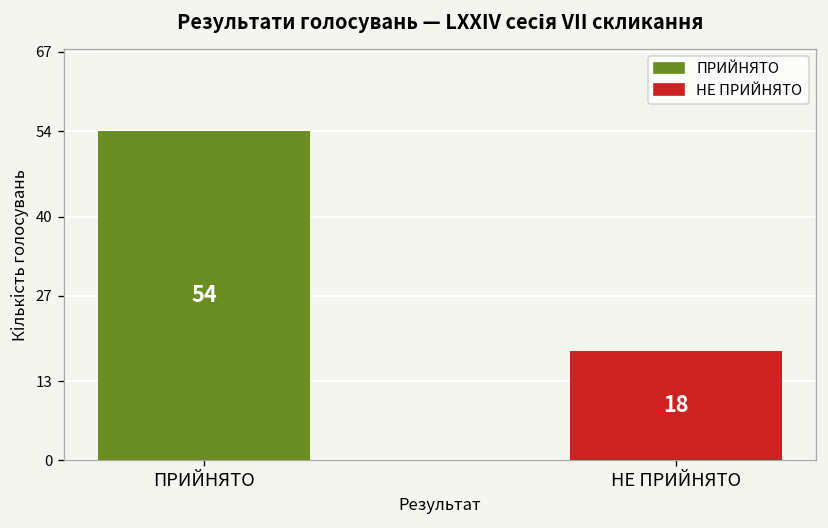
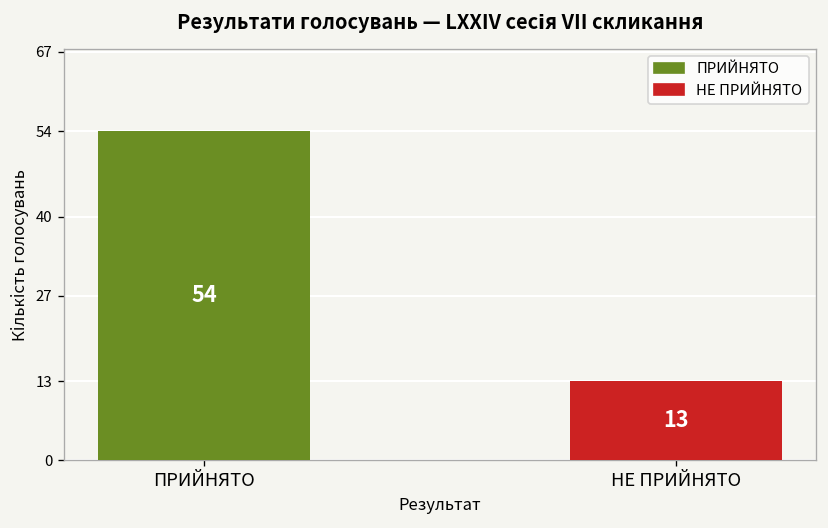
  {
    "ПРИЙНЯТО": 54,
-   "НЕ ПРИЙНЯТО": 18
+   "НЕ ПРИЙНЯТО": 13
  }
